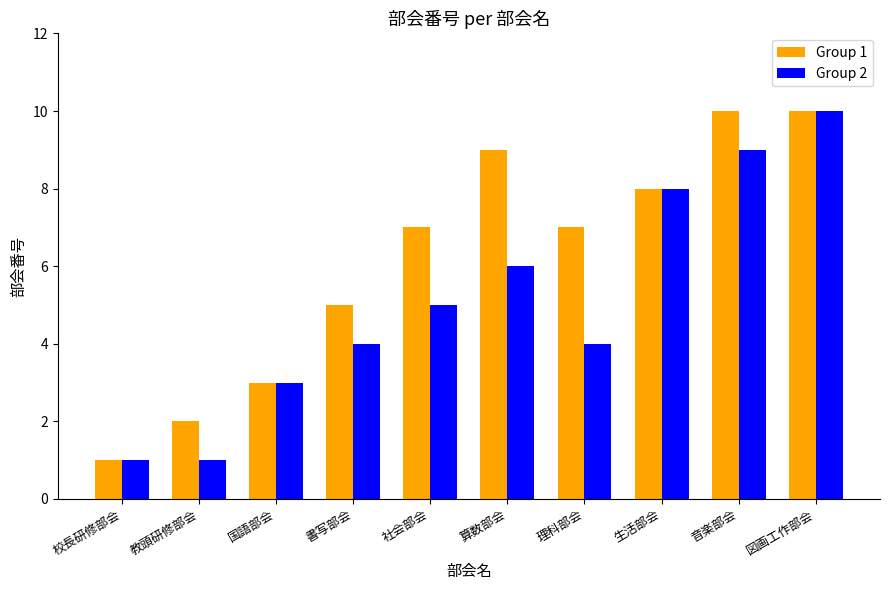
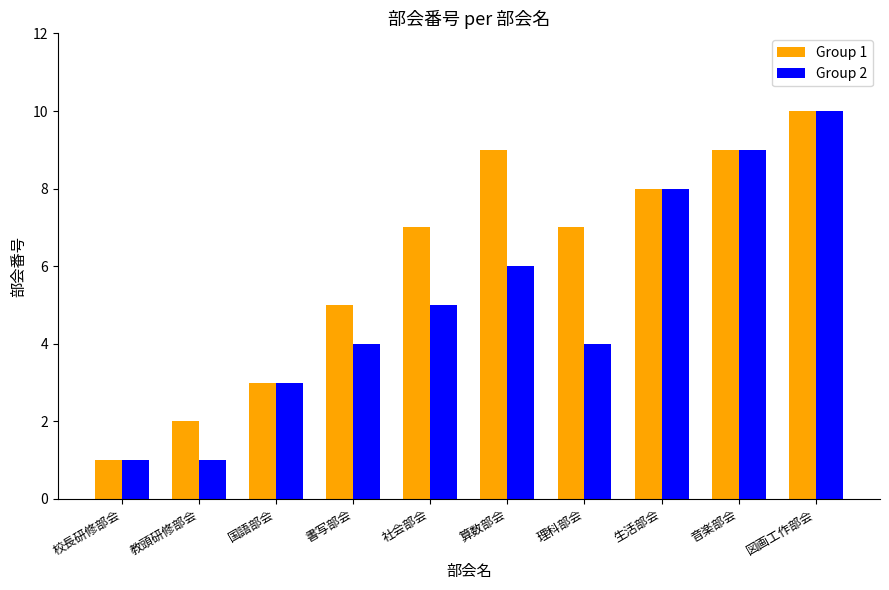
  {
    "Group 1": {
      "校長研修部会": 1,
      "教頭研修部会": 2,
      "国語部会": 3,
      "書写部会": 5,
      "社会部会": 7,
      "算数部会": 9,
      "理科部会": 7,
      "生活部会": 8,
-     "音楽部会": 10,
+     "音楽部会": 9,
      "図画工作部会": 10
    },
    "Group 2": {
      "校長研修部会": 1,
      "教頭研修部会": 1,
      "国語部会": 3,
      "書写部会": 4,
      "社会部会": 5,
      "算数部会": 6,
      "理科部会": 4,
      "生活部会": 8,
      "音楽部会": 9,
      "図画工作部会": 10
    }
  }
